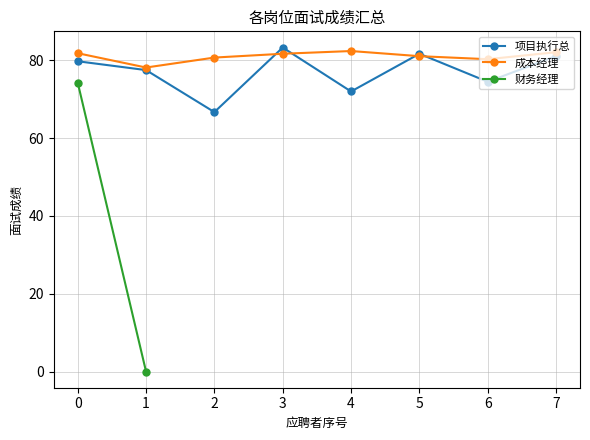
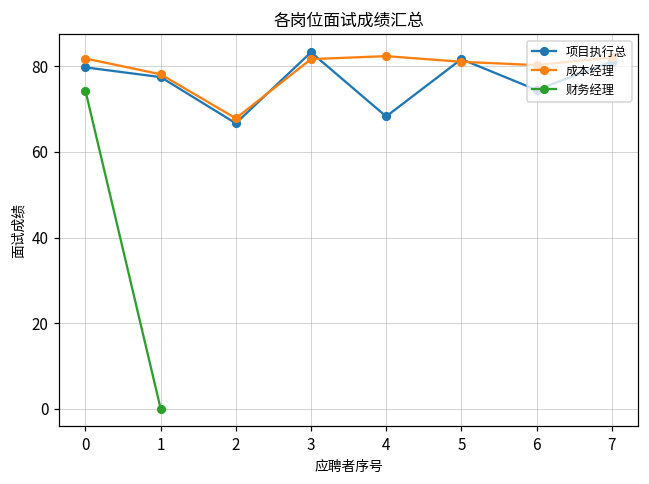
  {
    "项目执行总": {
      "0": 80,
      "1": 78,
      "2": 67,
      "3": 83,
-     "4": 72
+     "4": 68
    },
    "成本经理": {
      "0": 82,
      "1": 78,
-     "2": 81,
+     "2": 68,
      "3": 82,
      "4": 82
    },
    "财务经理": {
      "0": 74,
      "1": 0
    }
  }
